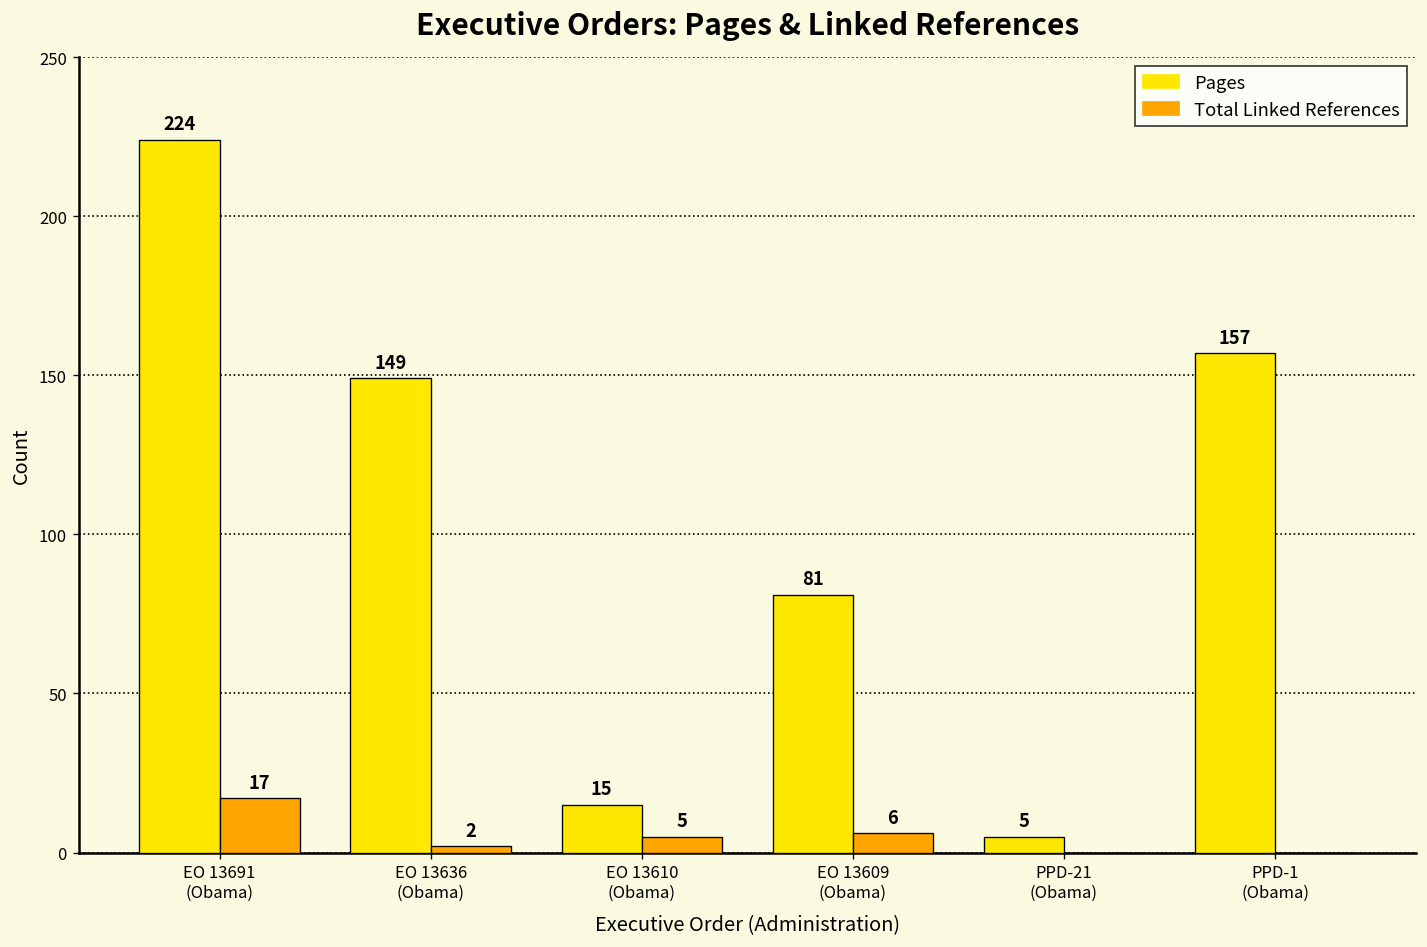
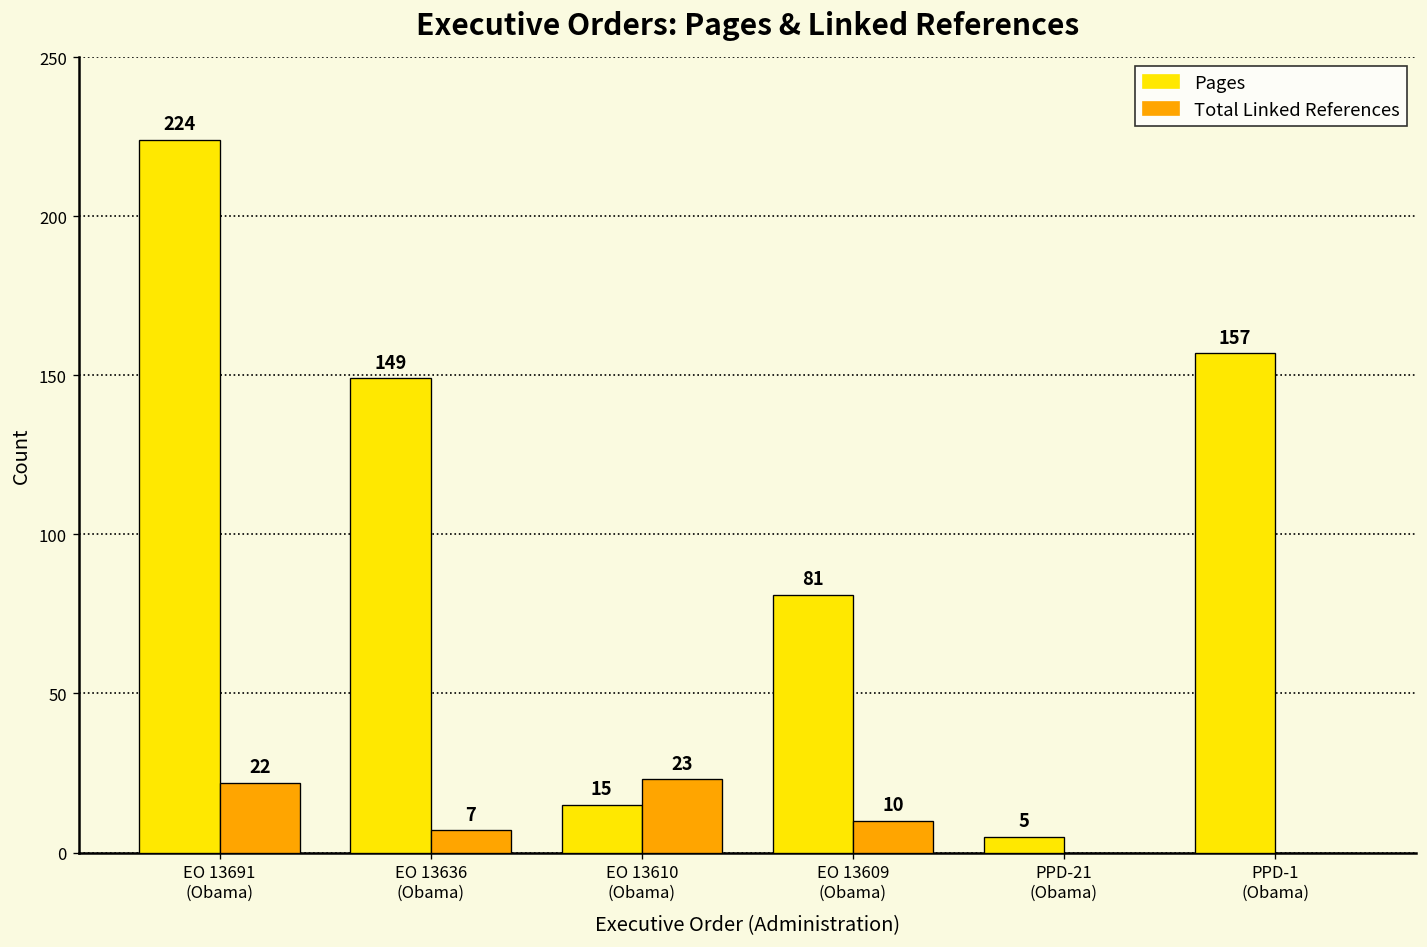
  {
    "Pages": {
      "EO 13691 (Obama)": 224,
      "EO 13636 (Obama)": 149,
      "EO 13610 (Obama)": 15,
      "EO 13609 (Obama)": 81,
      "PPD-21 (Obama)": 5,
      "PPD-1 (Obama)": 157
    },
    "Total Linked References": {
-     "EO 13691 (Obama)": 17,
-     "EO 13636 (Obama)": 2,
-     "EO 13610 (Obama)": 5,
-     "EO 13609 (Obama)": 6
+     "EO 13691 (Obama)": 22,
+     "EO 13636 (Obama)": 7,
+     "EO 13610 (Obama)": 23,
+     "EO 13609 (Obama)": 10
    }
  }
